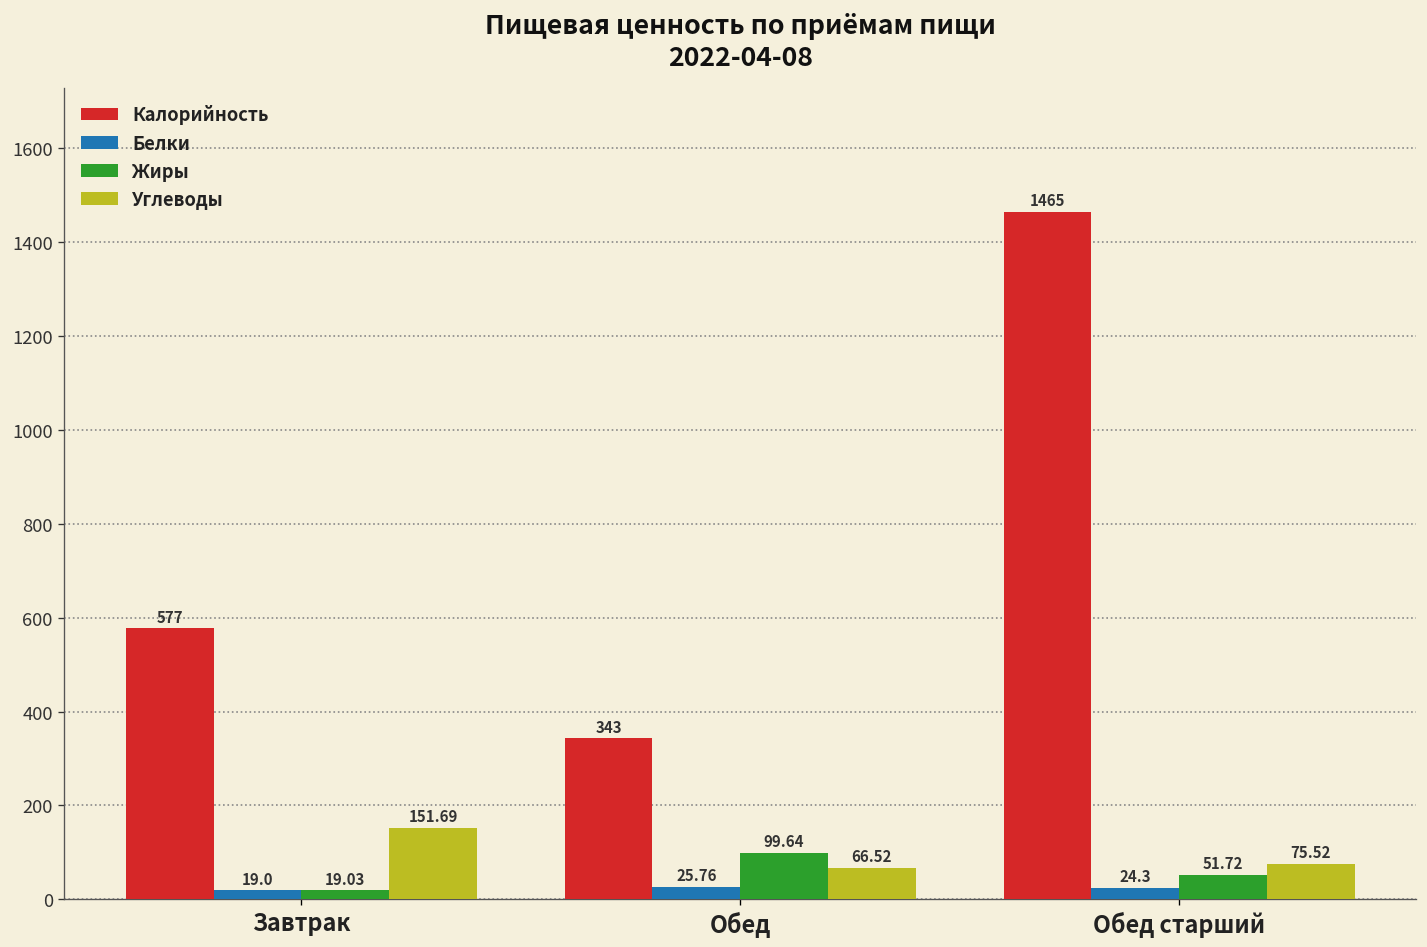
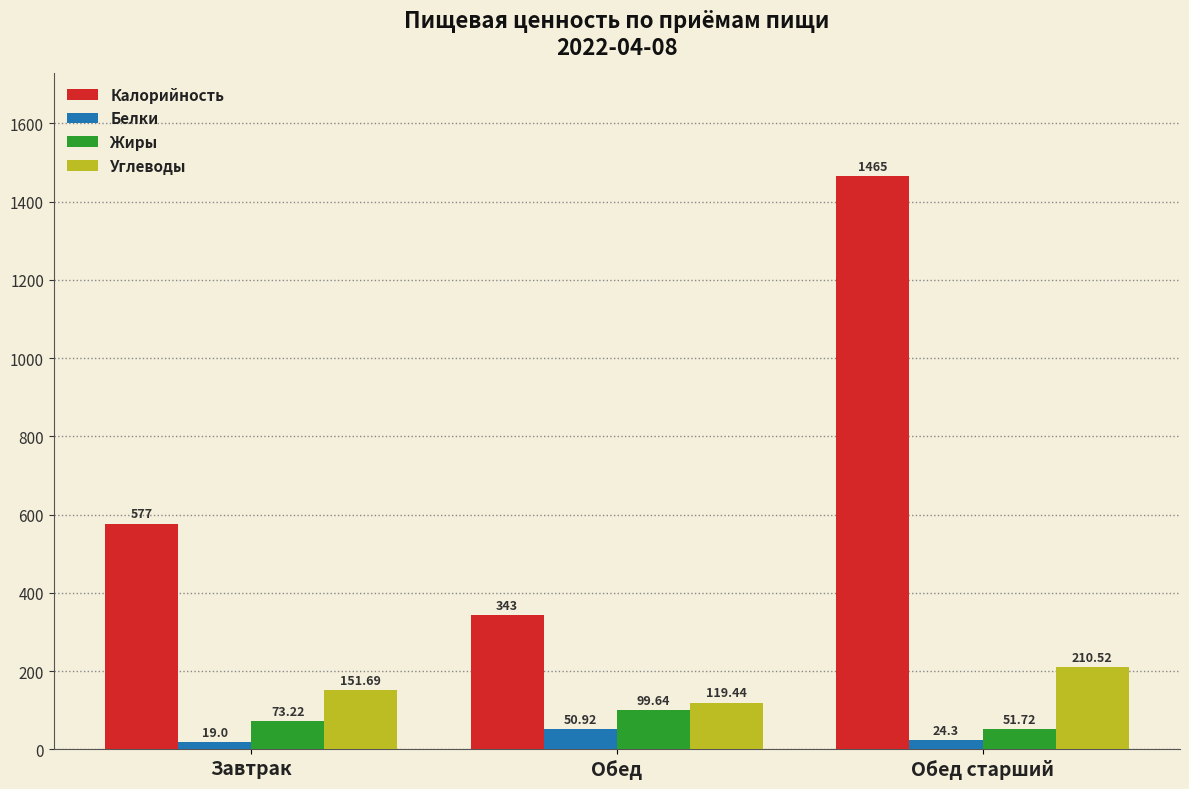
  {
    "Калорийность": {
      "Завтрак": 577,
      "Обед": 343,
      "Обед старший": 1465
    },
    "Белки": {
      "Завтрак": 19.0,
-     "Обед": 25.76,
+     "Обед": 50.92,
      "Обед старший": 24.3
    },
    "Жиры": {
-     "Завтрак": 19.03,
+     "Завтрак": 73.22,
      "Обед": 99.64,
      "Обед старший": 51.72
    },
    "Углеводы": {
      "Завтрак": 151.69,
-     "Обед": 66.52,
-     "Обед старший": 75.52
+     "Обед": 119.44,
+     "Обед старший": 210.52
    }
  }
